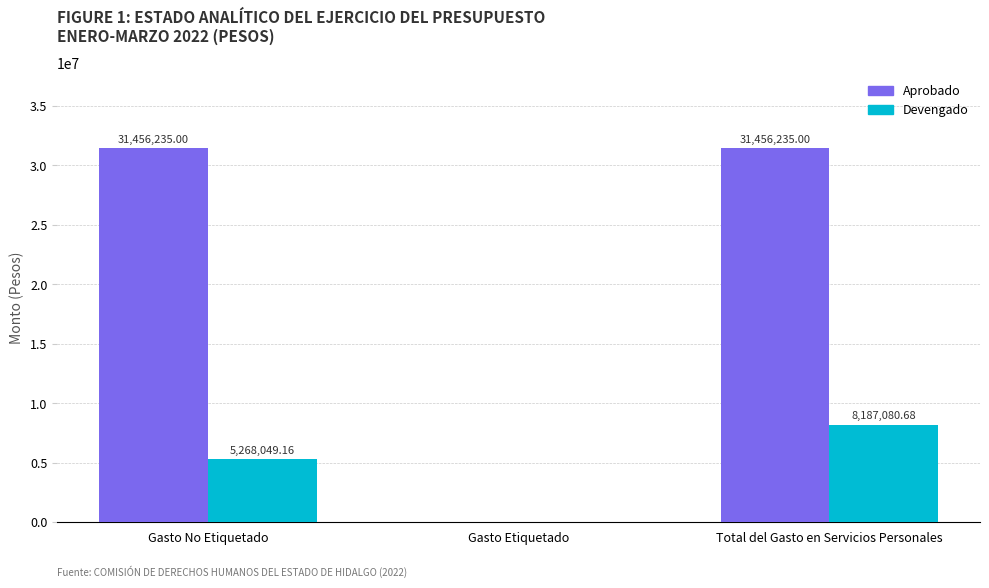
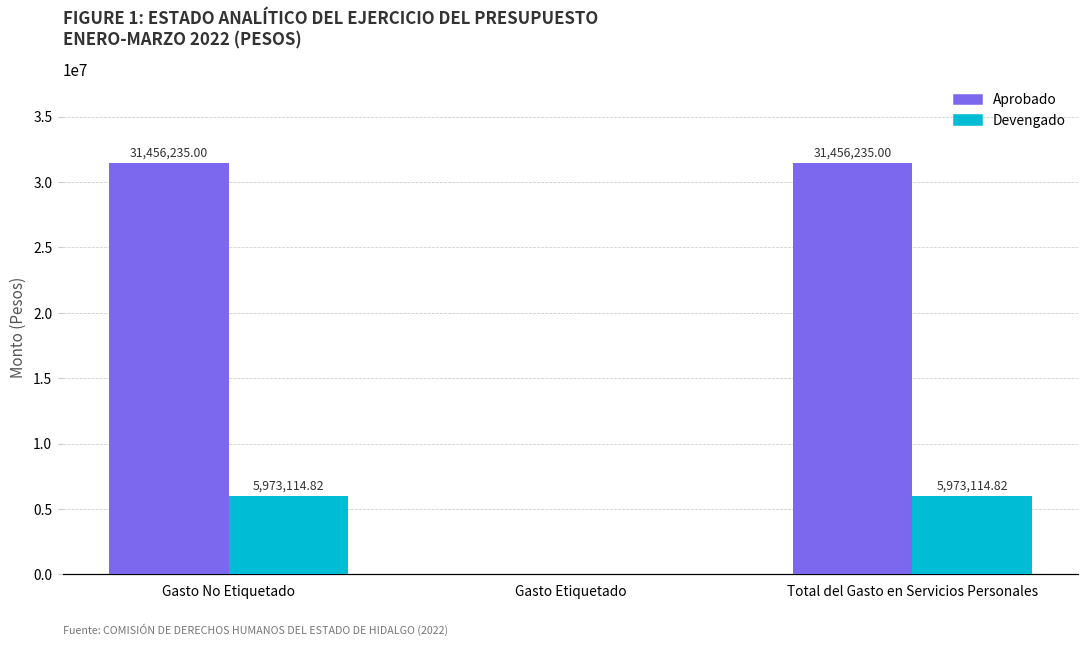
  {
    "Aprobado": {
      "Gasto No Etiquetado": "31,456,235.00",
      "Total del Gasto en Servicios Personales": "31,456,235.00"
    },
    "Devengado": {
-     "Gasto No Etiquetado": "5,268,049.16",
-     "Total del Gasto en Servicios Personales": "8,187,080.68"
+     "Gasto No Etiquetado": "5,973,114.82",
+     "Total del Gasto en Servicios Personales": "5,973,114.82"
    }
  }
